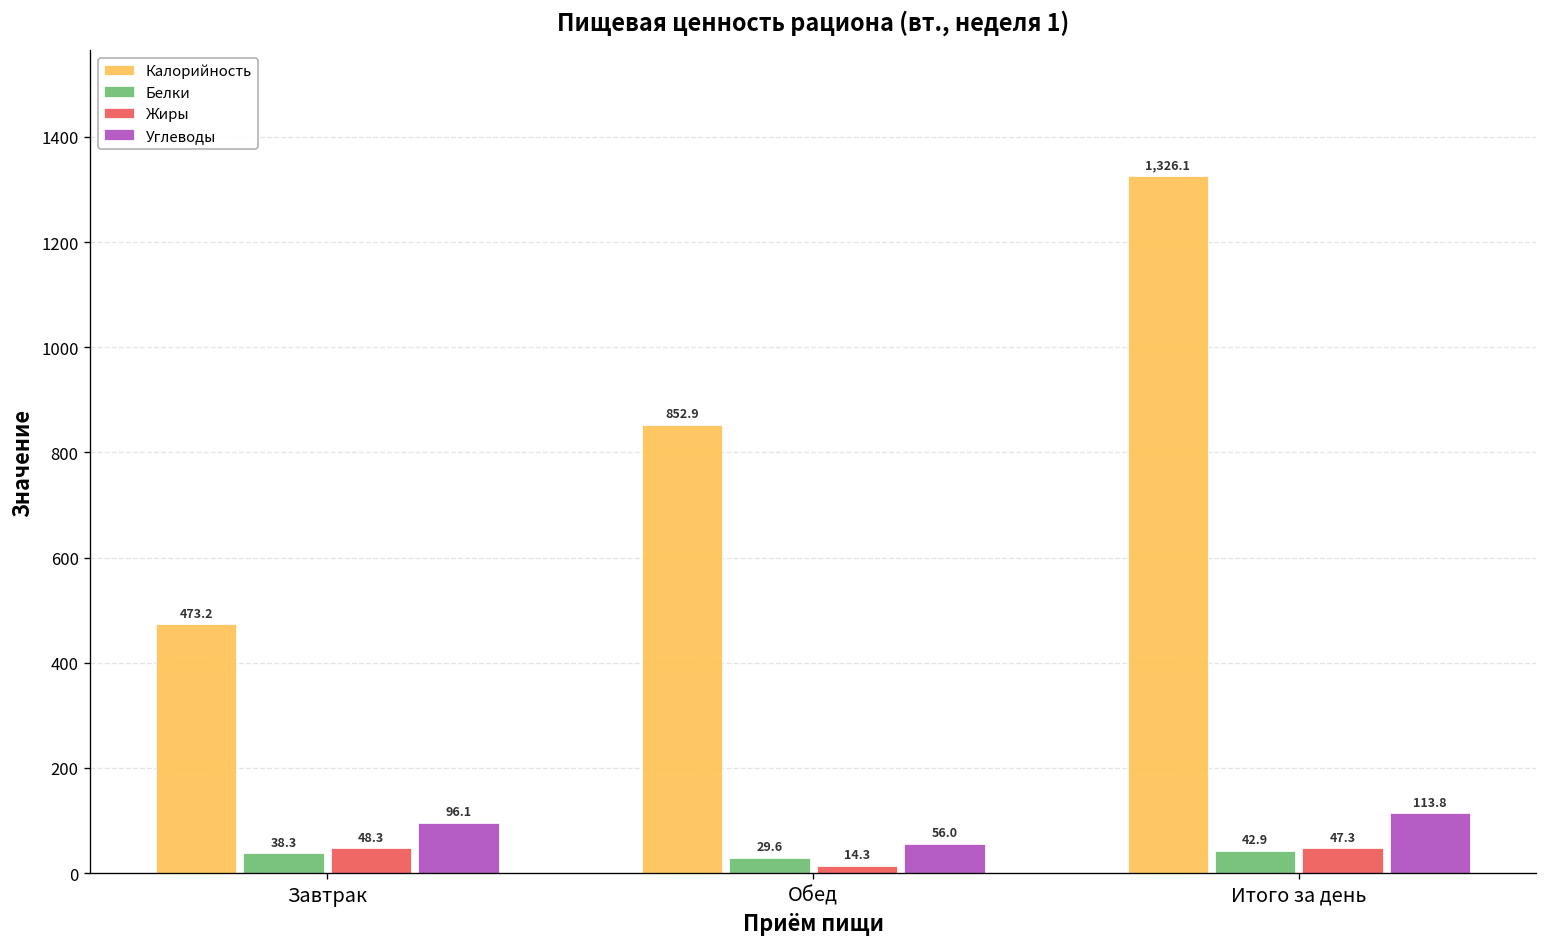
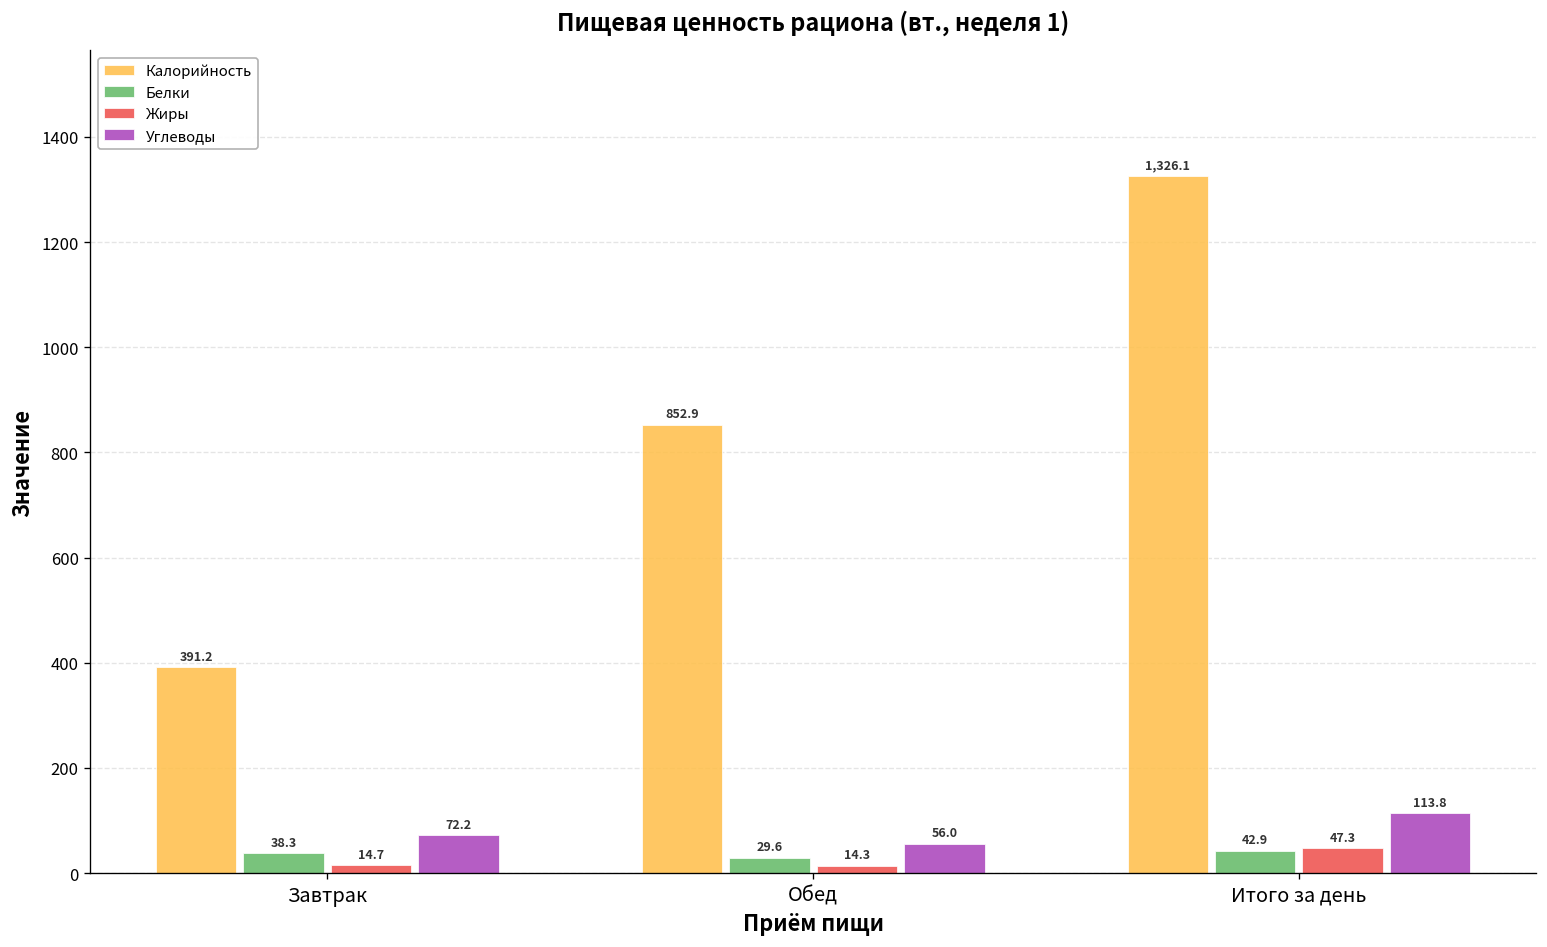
  {
    "Калорийность": {
-     "Завтрак": "473.2",
+     "Завтрак": "391.2",
      "Обед": "852.9",
      "Итого за день": "1,326.1"
    },
    "Белки": {
      "Завтрак": "38.3",
      "Обед": "29.6",
      "Итого за день": "42.9"
    },
    "Жиры": {
-     "Завтрак": "48.3",
+     "Завтрак": "14.7",
      "Обед": "14.3",
      "Итого за день": "47.3"
    },
    "Углеводы": {
-     "Завтрак": "96.1",
+     "Завтрак": "72.2",
      "Обед": "56.0",
      "Итого за день": "113.8"
    }
  }
